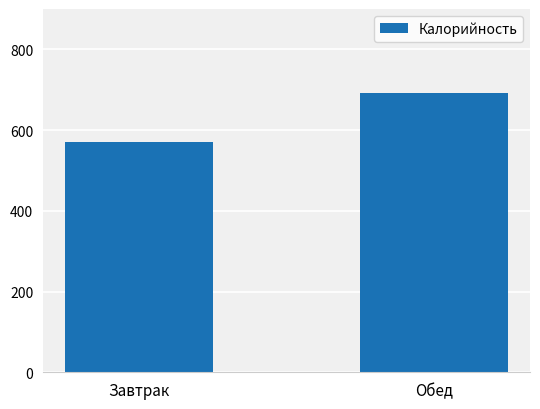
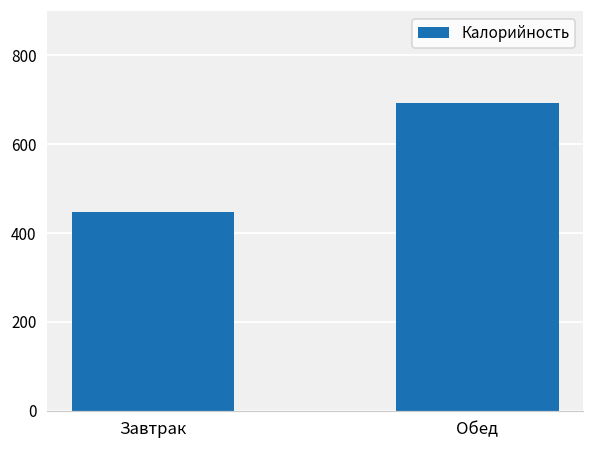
  {
-   "Завтрак": 570,
+   "Завтрак": 450,
    "Обед": 690
  }
